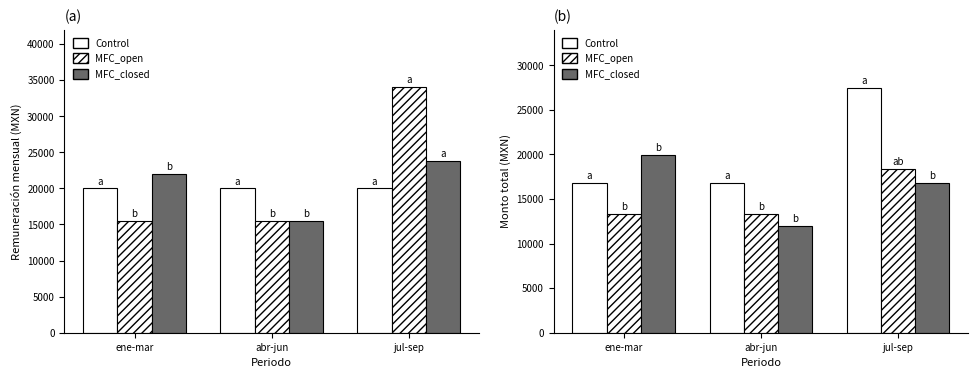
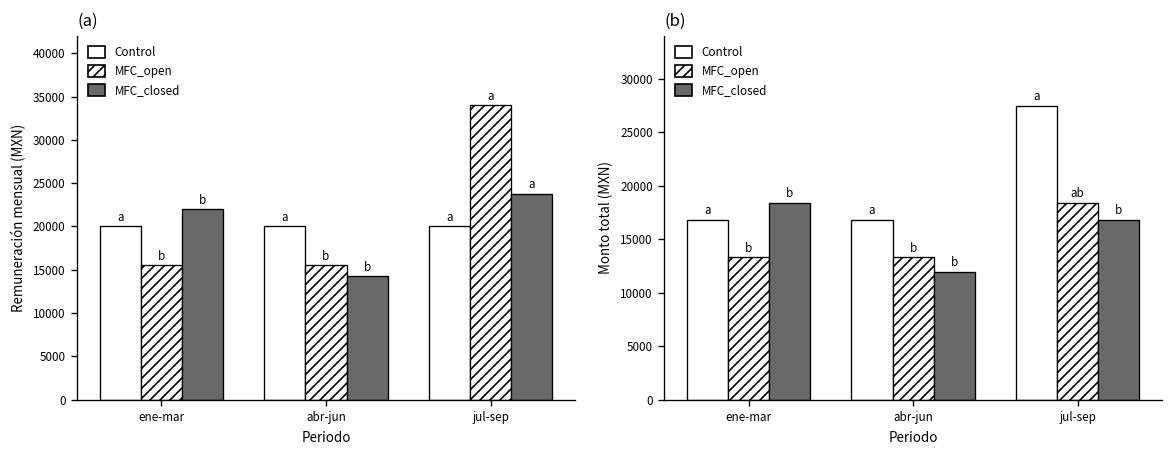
  {
    "(a)": {
      "MFC_closed": {
        "ene-mar": 22000,
-       "abr-jun": 16000,
+       "abr-jun": 14000,
        "jul-sep": 24000
      }
    },
    "(b)": {
      "MFC_closed": {
-       "ene-mar": 20000,
+       "ene-mar": 18000,
        "abr-jun": 12000,
        "jul-sep": 17000
      }
    }
  }
